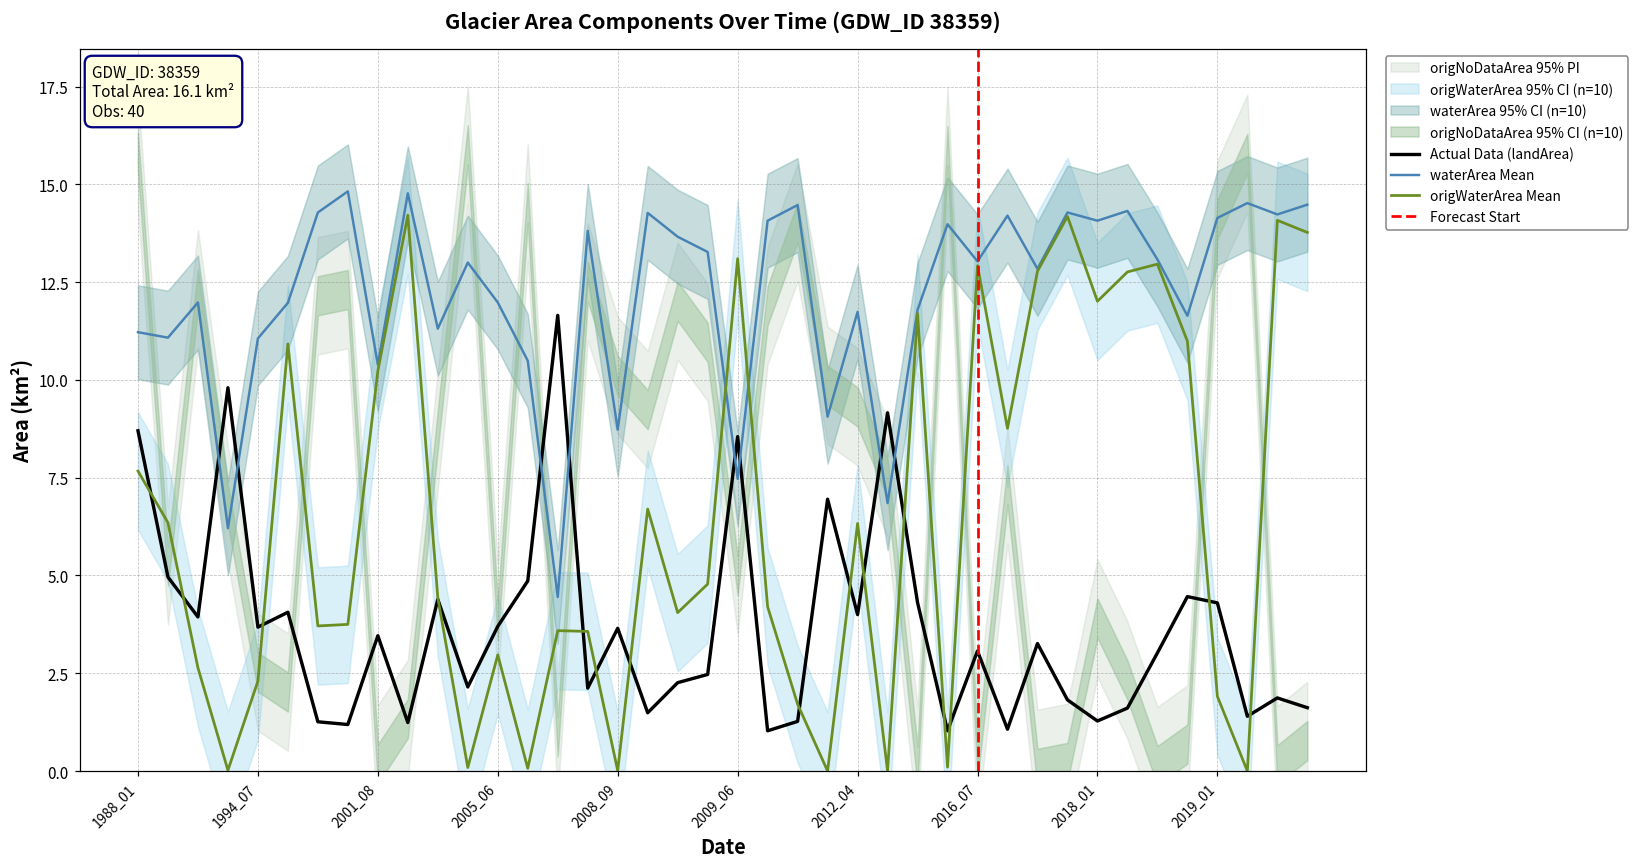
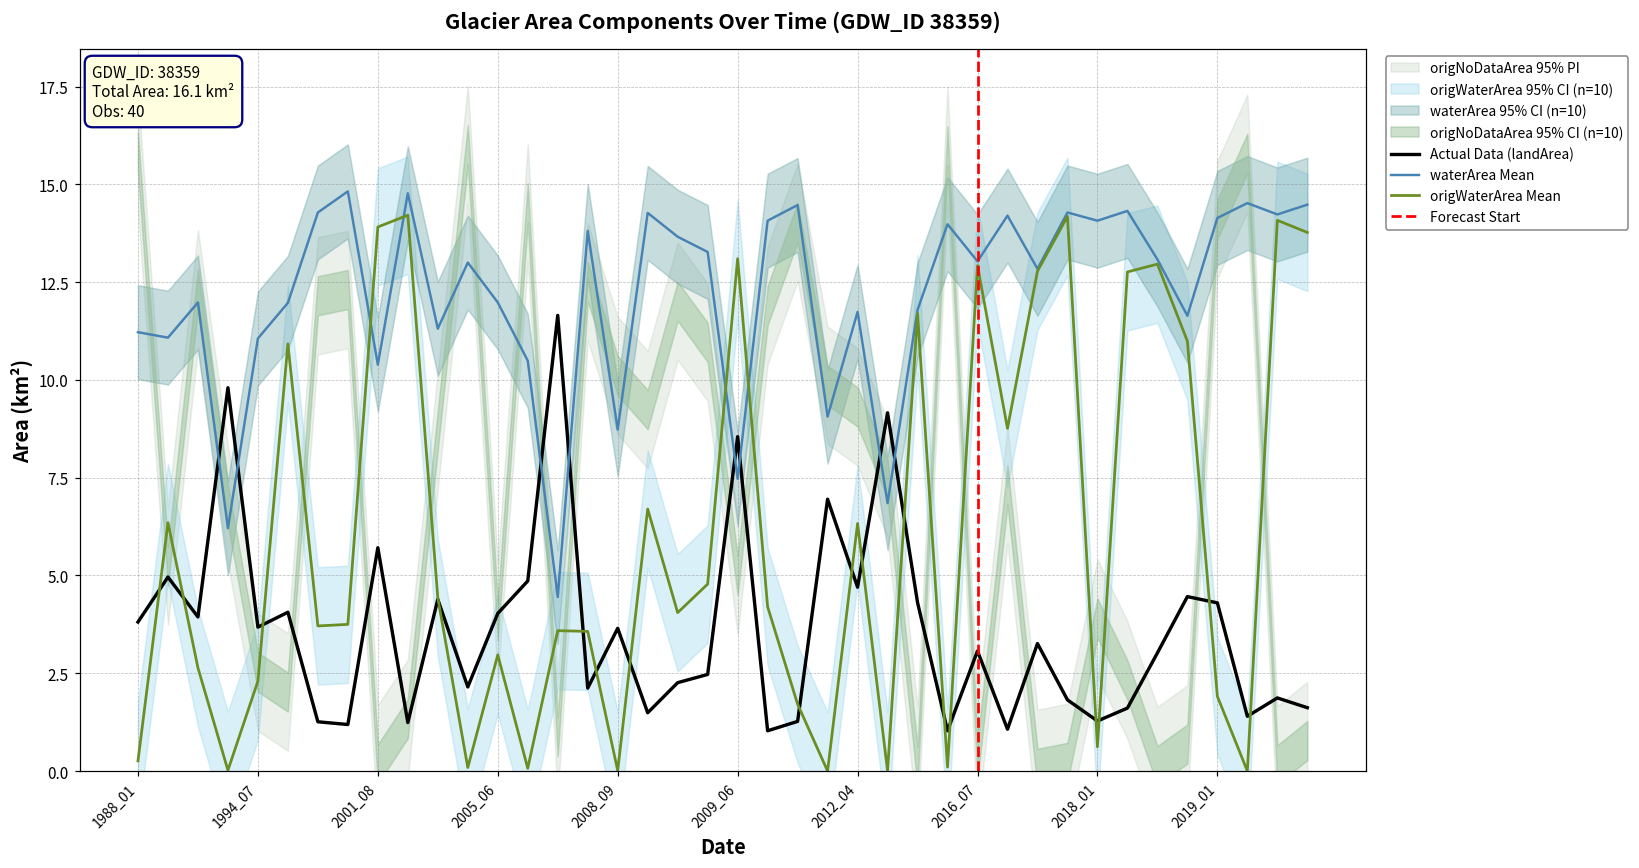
  {
    "Actual Data (landArea)": {
-     "1988_01": 8.7,
+     "1988_01": 3.8,
      "1994_07": 3.7,
-     "2001_08": 3.5,
-     "2005_06": 3.7,
+     "2001_08": 5.7,
+     "2005_06": 4.0,
      "2008_09": 3.7,
      "2009_06": 8.6,
-     "2012_04": 4.0,
+     "2012_04": 4.7,
      "2016_07": 3.1,
      "2018_01": 1.3,
      "2019_01": 4.3
    },
    "origWaterArea Mean": {
-     "1988_01": 7.7,
+     "1988_01": 0.3,
      "1994_07": 2.3,
-     "2001_08": 10.2,
+     "2001_08": 13.9,
      "2005_06": 3.0,
      "2008_09": 0.0,
      "2009_06": 13.1,
      "2012_04": 6.3,
      "2016_07": 12.9,
-     "2018_01": 12.0,
+     "2018_01": 0.6,
      "2019_01": 1.9
    }
  }
